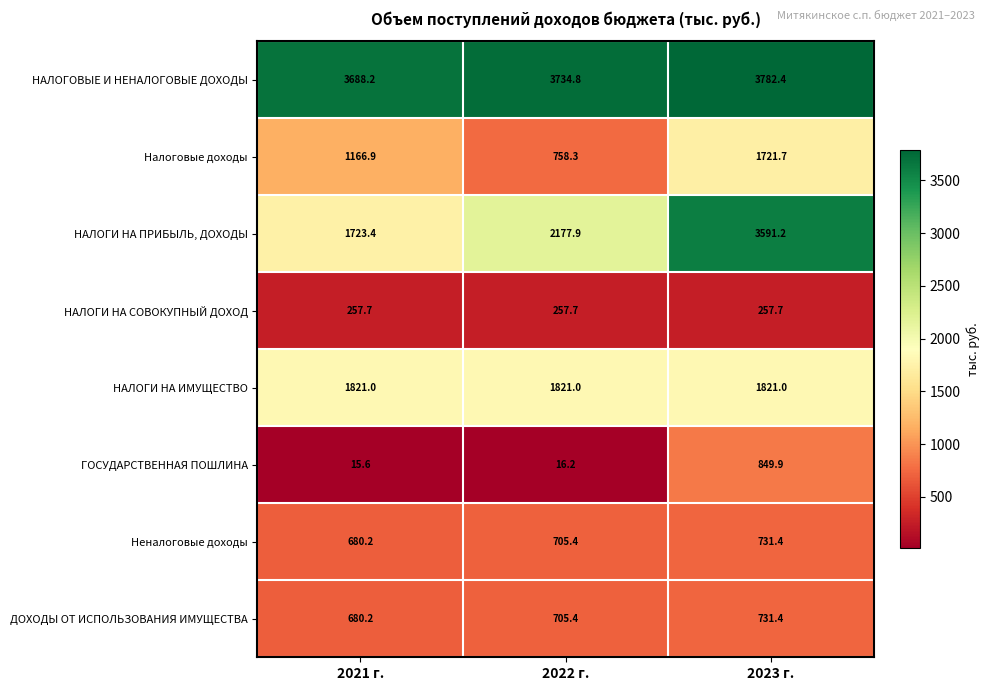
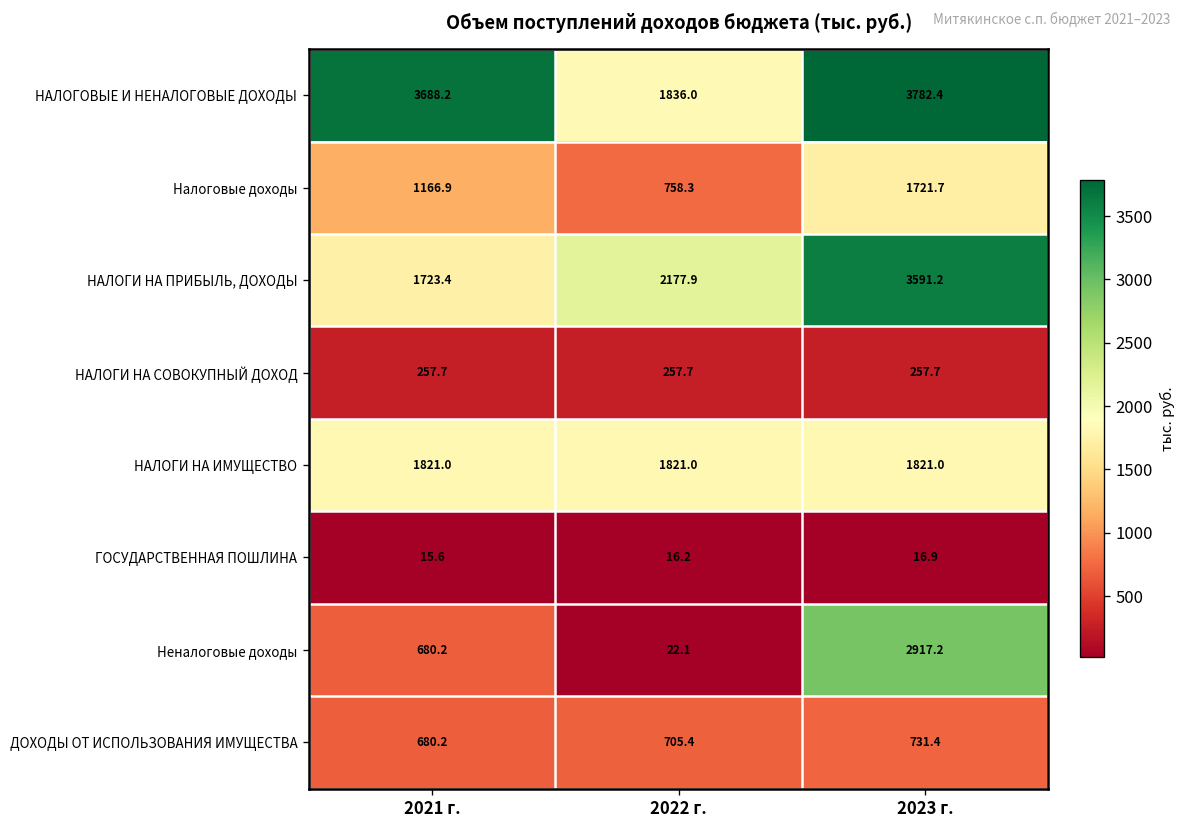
  {
    "НАЛОГОВЫЕ И НЕНАЛОГОВЫЕ ДОХОДЫ": {
      "2021 г.": 3688.2,
-     "2022 г.": 3734.8,
+     "2022 г.": 1836.0,
      "2023 г.": 3782.4
    },
    "Налоговые доходы": {
      "2021 г.": 1166.9,
      "2022 г.": 758.3,
      "2023 г.": 1721.7
    },
    "НАЛОГИ НА ПРИБЫЛЬ, ДОХОДЫ": {
      "2021 г.": 1723.4,
      "2022 г.": 2177.9,
      "2023 г.": 3591.2
    },
    "НАЛОГИ НА СОВОКУПНЫЙ ДОХОД": {
      "2021 г.": 257.7,
      "2022 г.": 257.7,
      "2023 г.": 257.7
    },
    "НАЛОГИ НА ИМУЩЕСТВО": {
      "2021 г.": 1821.0,
      "2022 г.": 1821.0,
      "2023 г.": 1821.0
    },
    "ГОСУДАРСТВЕННАЯ ПОШЛИНА": {
      "2021 г.": 15.6,
      "2022 г.": 16.2,
-     "2023 г.": 849.9
+     "2023 г.": 16.9
    },
    "Неналоговые доходы": {
      "2021 г.": 680.2,
-     "2022 г.": 705.4,
-     "2023 г.": 731.4
+     "2022 г.": 22.1,
+     "2023 г.": 2917.2
    },
    "ДОХОДЫ ОТ ИСПОЛЬЗОВАНИЯ ИМУЩЕСТВА": {
      "2021 г.": 680.2,
      "2022 г.": 705.4,
      "2023 г.": 731.4
    }
  }
